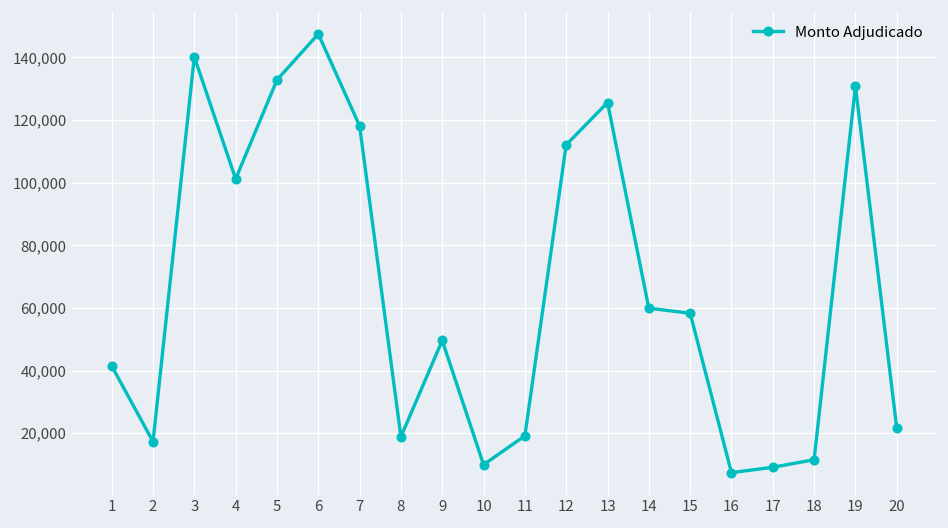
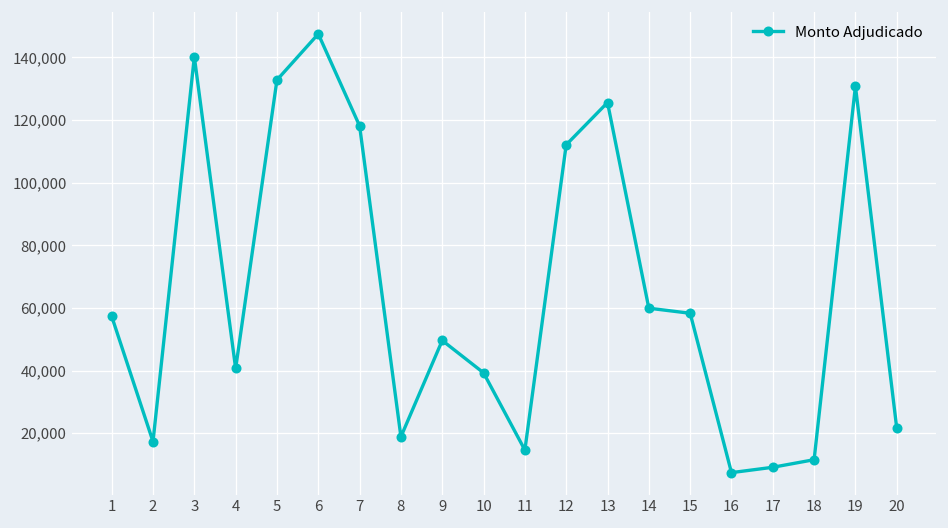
  {
-   "1": "42,000",
+   "1": "57,000",
    "2": "17,000",
    "3": "140,000",
-   "4": "101,000",
+   "4": "41,000",
    "5": "133,000",
    "6": "147,000",
    "7": "118,000",
    "8": "19,000",
    "9": "50,000",
-   "10": "10,000",
-   "11": "19,000",
+   "10": "39,000",
+   "11": "15,000",
    "12": "112,000",
    "13": "126,000",
    "14": "60,000",
    "15": "58,000",
    "16": "7,000",
    "17": "9,000",
    "18": "12,000",
    "19": "131,000",
    "20": "22,000"
  }
